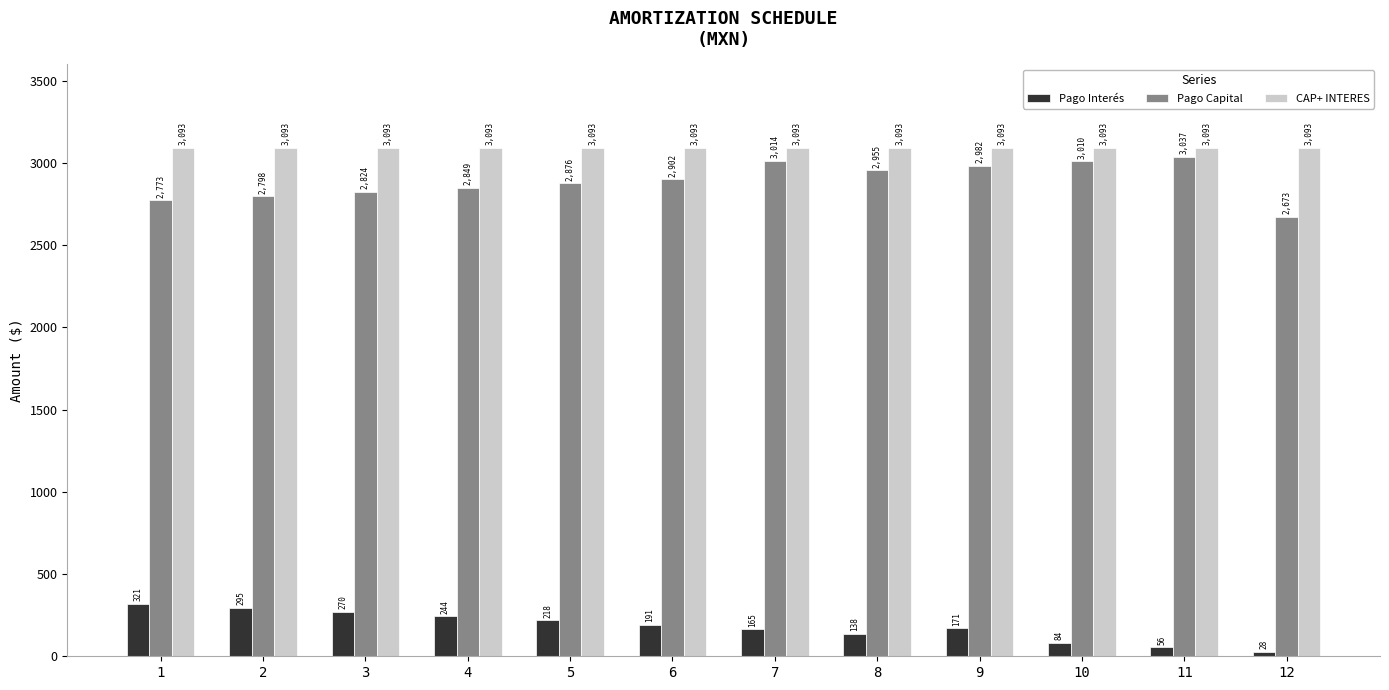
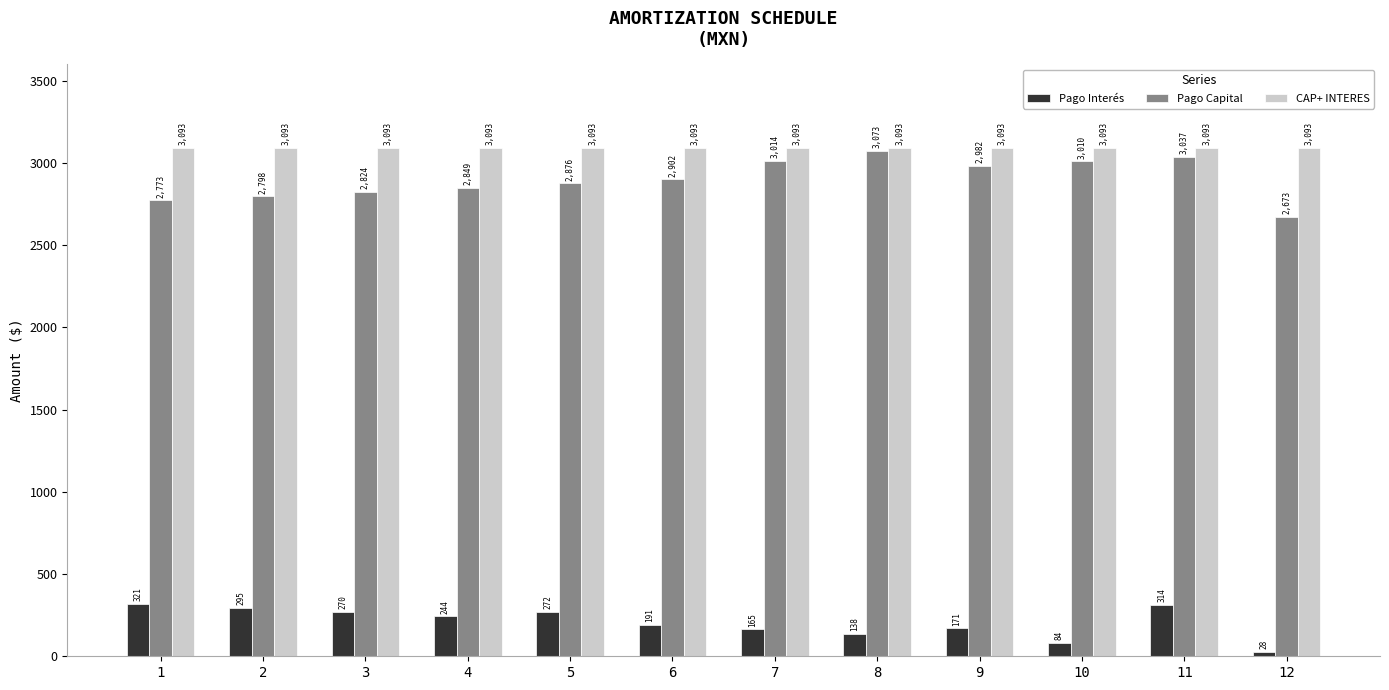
  {
    "Pago Interés": {
      "1": "321",
      "2": "295",
      "3": "270",
      "4": "244",
-     "5": "218",
+     "5": "272",
      "6": "191",
      "7": "165",
      "8": "138",
      "9": "171",
      "10": "84",
-     "11": "56",
+     "11": "314",
      "12": "28"
    },
    "Pago Capital": {
      "1": "2,773",
      "2": "2,798",
      "3": "2,824",
      "4": "2,849",
      "5": "2,876",
      "6": "2,902",
      "7": "3,014",
-     "8": "2,955",
+     "8": "3,073",
      "9": "2,982",
      "10": "3,010",
      "11": "3,037",
      "12": "2,673"
    },
    "CAP+ INTERES": {
      "1": "3,093",
      "2": "3,093",
      "3": "3,093",
      "4": "3,093",
      "5": "3,093",
      "6": "3,093",
      "7": "3,093",
      "8": "3,093",
      "9": "3,093",
      "10": "3,093",
      "11": "3,093",
      "12": "3,093"
    }
  }
